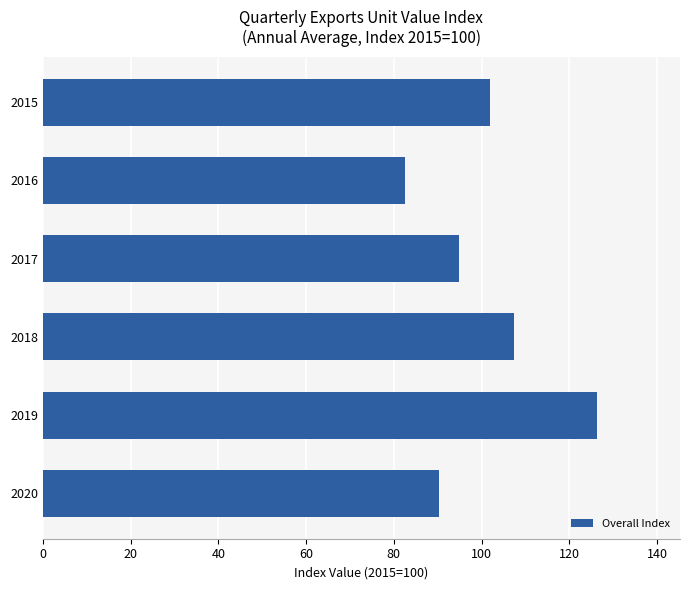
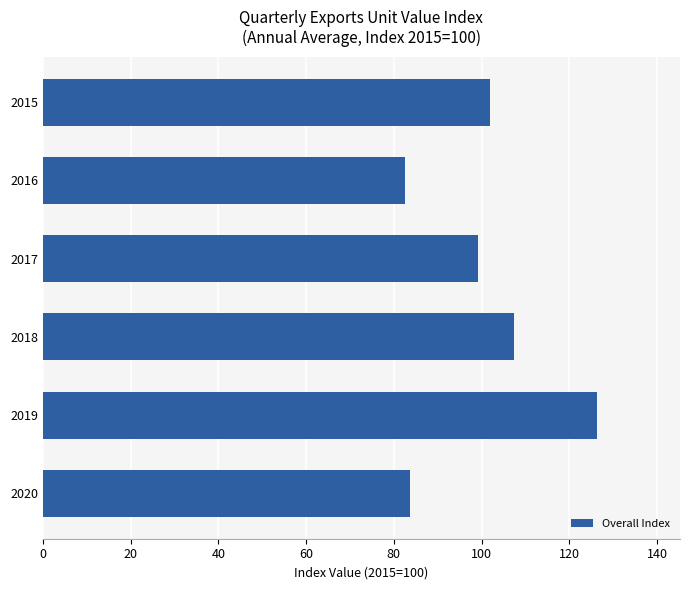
  {
    "2015": 102,
    "2016": 83,
-   "2017": 95,
+   "2017": 99,
    "2018": 107,
    "2019": 126,
-   "2020": 90
+   "2020": 84
  }
